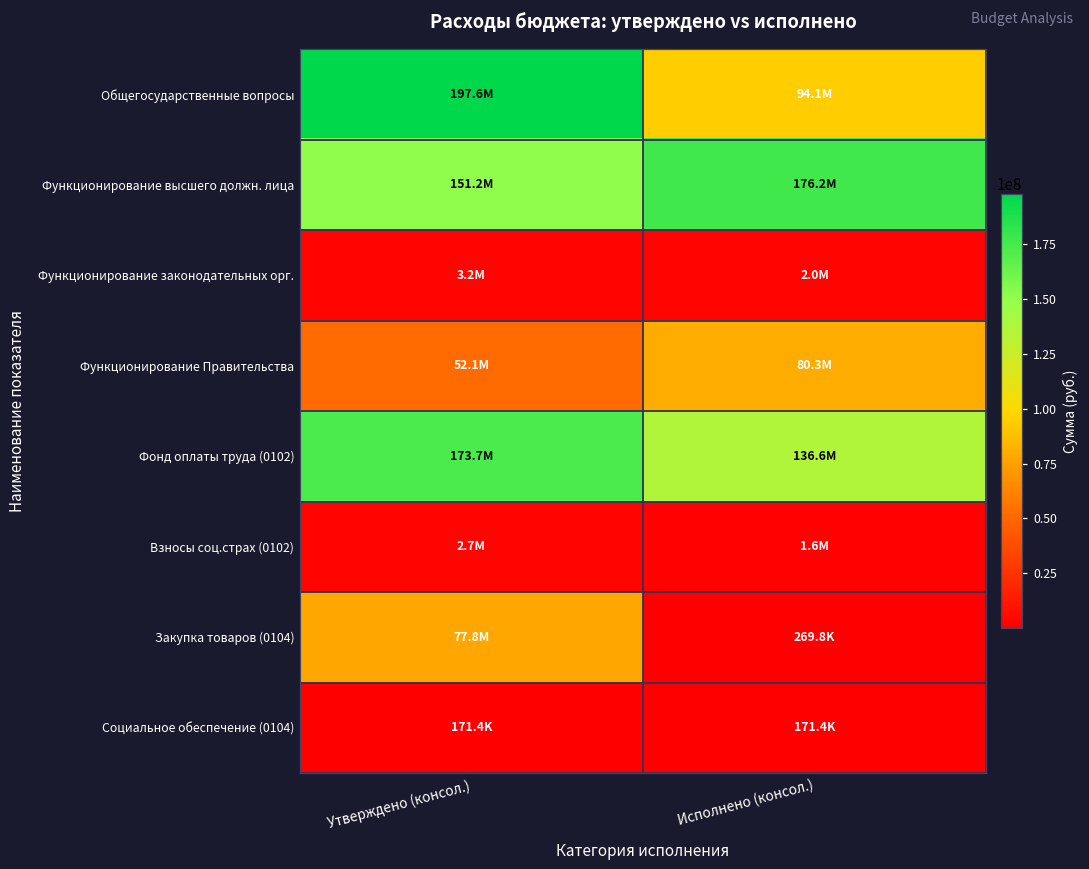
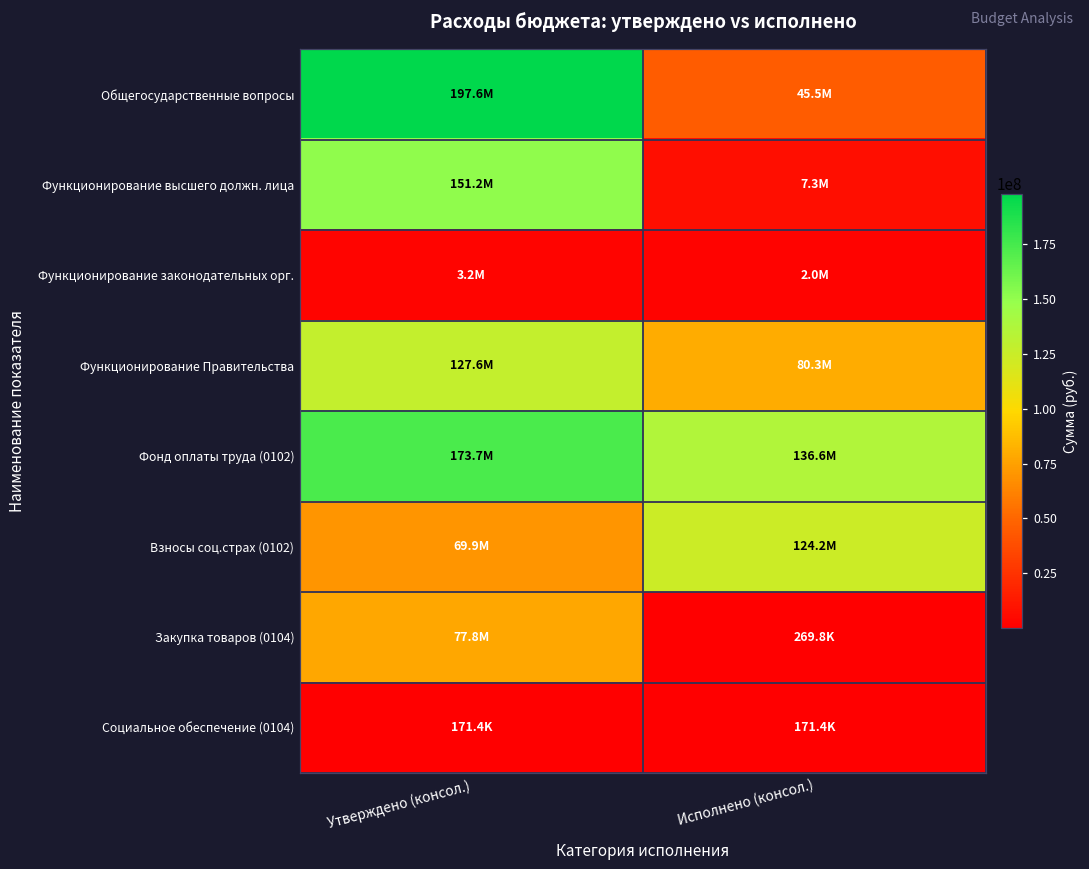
  {
    "Общегосударственные вопросы": {
      "Утверждено (консол.)": "197.6M",
-     "Исполнено (консол.)": "94.1M"
+     "Исполнено (консол.)": "45.5M"
    },
    "Функционирование высшего должн. лица": {
      "Утверждено (консол.)": "151.2M",
-     "Исполнено (консол.)": "176.2M"
+     "Исполнено (консол.)": "7.3M"
    },
    "Функционирование законодательных орг.": {
      "Утверждено (консол.)": "3.2M",
      "Исполнено (консол.)": "2.0M"
    },
    "Функционирование Правительства": {
-     "Утверждено (консол.)": "52.1M",
+     "Утверждено (консол.)": "127.6M",
      "Исполнено (консол.)": "80.3M"
    },
    "Фонд оплаты труда (0102)": {
      "Утверждено (консол.)": "173.7M",
      "Исполнено (консол.)": "136.6M"
    },
    "Взносы соц.страх (0102)": {
-     "Утверждено (консол.)": "2.7M",
-     "Исполнено (консол.)": "1.6M"
+     "Утверждено (консол.)": "69.9M",
+     "Исполнено (консол.)": "124.2M"
    },
    "Закупка товаров (0104)": {
      "Утверждено (консол.)": "77.8M",
      "Исполнено (консол.)": "269.8K"
    },
    "Социальное обеспечение (0104)": {
      "Утверждено (консол.)": "171.4K",
      "Исполнено (консол.)": "171.4K"
    }
  }
